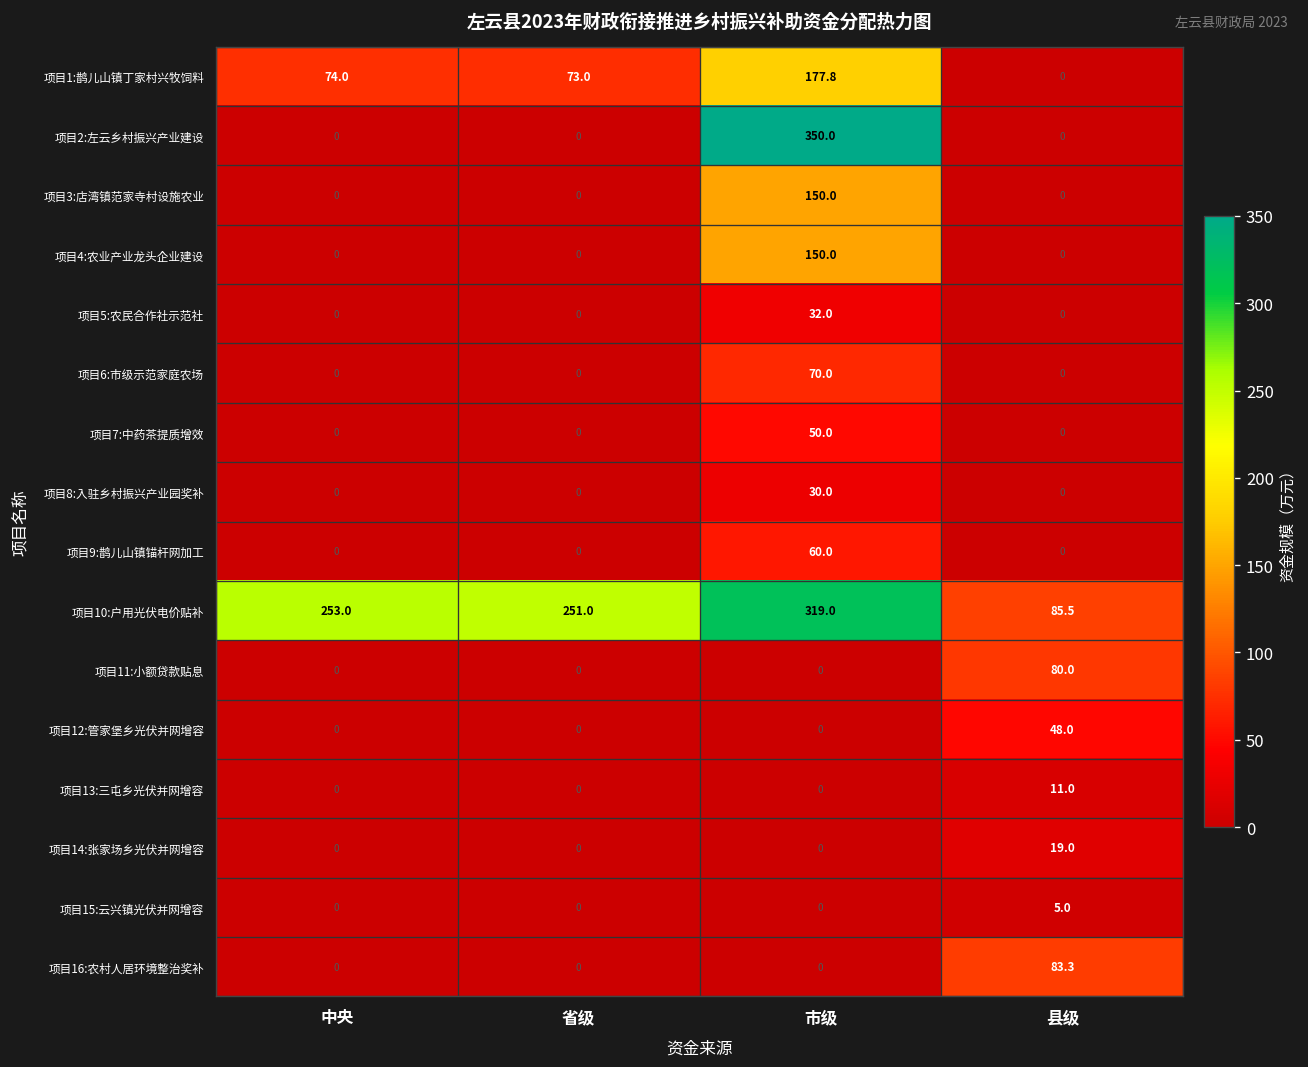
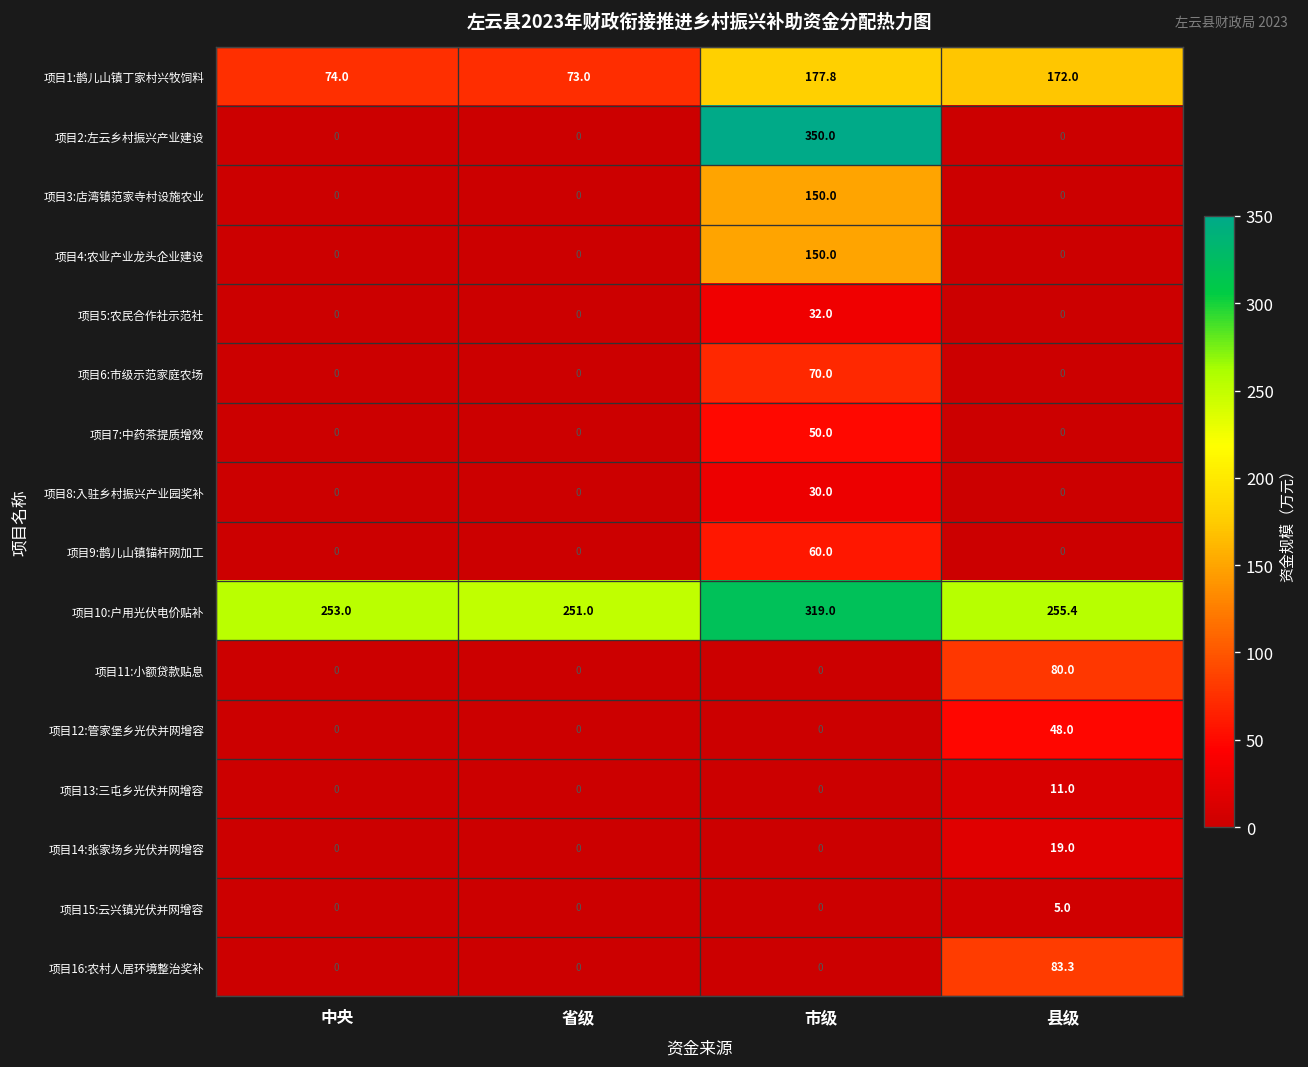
  {
    "项目1:鹊儿山镇丁家村兴牧饲料": {
      "中央": 74.0,
      "省级": 73.0,
      "市级": 177.8,
-     "县级": 0
+     "县级": 172.0
    },
    "项目2:左云乡村振兴产业建设": {
      "中央": 0,
      "省级": 0,
      "市级": 350.0,
      "县级": 0
    },
    "项目3:店湾镇范家寺村设施农业": {
      "中央": 0,
      "省级": 0,
      "市级": 150.0,
      "县级": 0
    },
    "项目4:农业产业龙头企业建设": {
      "中央": 0,
      "省级": 0,
      "市级": 150.0,
      "县级": 0
    },
    "项目5:农民合作社示范社": {
      "中央": 0,
      "省级": 0,
      "市级": 32.0,
      "县级": 0
    },
    "项目6:市级示范家庭农场": {
      "中央": 0,
      "省级": 0,
      "市级": 70.0,
      "县级": 0
    },
    "项目7:中药茶提质增效": {
      "中央": 0,
      "省级": 0,
      "市级": 50.0,
      "县级": 0
    },
    "项目8:入驻乡村振兴产业园奖补": {
      "中央": 0,
      "省级": 0,
      "市级": 30.0,
      "县级": 0
    },
    "项目9:鹊儿山镇锚杆网加工": {
      "中央": 0,
      "省级": 0,
      "市级": 60.0,
      "县级": 0
    },
    "项目10:户用光伏电价贴补": {
      "中央": 253.0,
      "省级": 251.0,
      "市级": 319.0,
-     "县级": 85.5
+     "县级": 255.4
    },
    "项目11:小额贷款贴息": {
      "中央": 0,
      "省级": 0,
      "市级": 0,
      "县级": 80.0
    },
    "项目12:管家堡乡光伏并网增容": {
      "中央": 0,
      "省级": 0,
      "市级": 0,
      "县级": 48.0
    },
    "项目13:三屯乡光伏并网增容": {
      "中央": 0,
      "省级": 0,
      "市级": 0,
      "县级": 11.0
    },
    "项目14:张家场乡光伏并网增容": {
      "中央": 0,
      "省级": 0,
      "市级": 0,
      "县级": 19.0
    },
    "项目15:云兴镇光伏并网增容": {
      "中央": 0,
      "省级": 0,
      "市级": 0,
      "县级": 5.0
    },
    "项目16:农村人居环境整治奖补": {
      "中央": 0,
      "省级": 0,
      "市级": 0,
      "县级": 83.3
    }
  }
